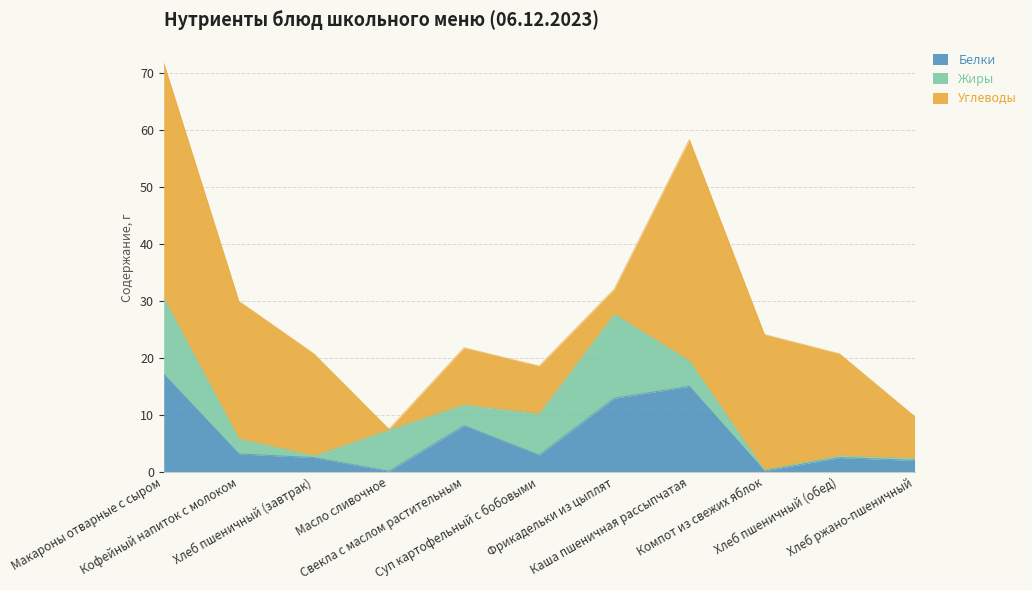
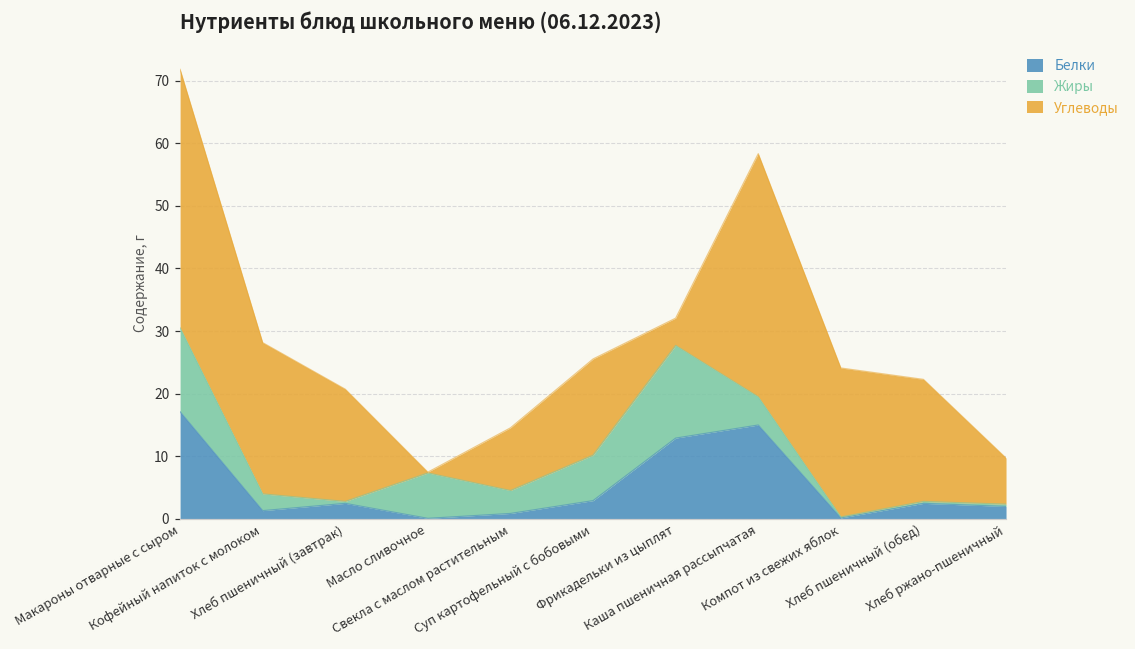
  {
    "Белки": {
      "Макароны отварные с сыром": 17,
-     "Кофейный напиток с молоком": 3,
+     "Кофейный напиток с молоком": 1,
      "Масло сливочное": 0,
-     "Свекла с маслом растительным": 8,
+     "Свекла с маслом растительным": 1,
      "Суп картофельный с бобовыми": 3,
      "Фрикадельки из цыплят": 13,
      "Каша пшеничная рассыпчатая": 15
    },
    "Жиры": {
      "Макароны отварные с сыром": 13,
      "Кофейный напиток с молоком": 3,
      "Свекла с маслом растительным": 4,
      "Суп картофельный с бобовыми": 7,
      "Фрикадельки из цыплят": 15,
      "Каша пшеничная рассыпчатая": 5
    },
    "Углеводы": {
      "Макароны отварные с сыром": 41,
      "Кофейный напиток с молоком": 24,
      "Хлеб пшеничный (завтрак)": 18,
      "Свекла с маслом растительным": 10,
-     "Суп картофельный с бобовыми": 8,
+     "Суп картофельный с бобовыми": 15,
      "Фрикадельки из цыплят": 4,
      "Каша пшеничная рассыпчатая": 39,
      "Компот из свежих яблок": 24,
-     "Хлеб пшеничный (обед)": 18,
+     "Хлеб пшеничный (обед)": 20,
      "Хлеб ржано-пшеничный": 7
    }
  }
